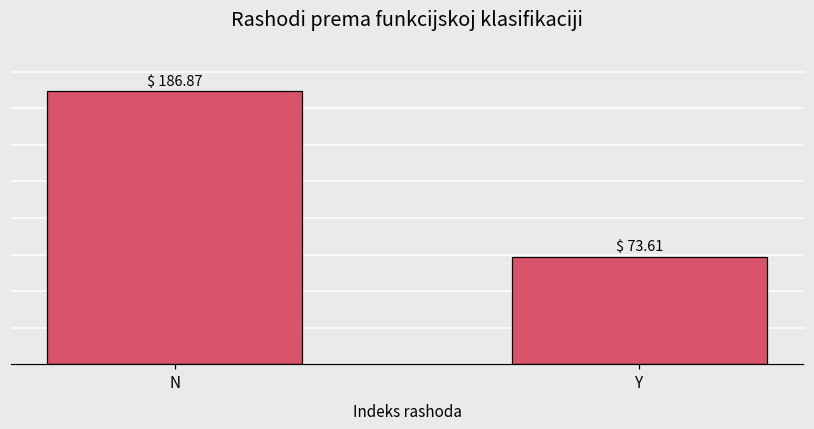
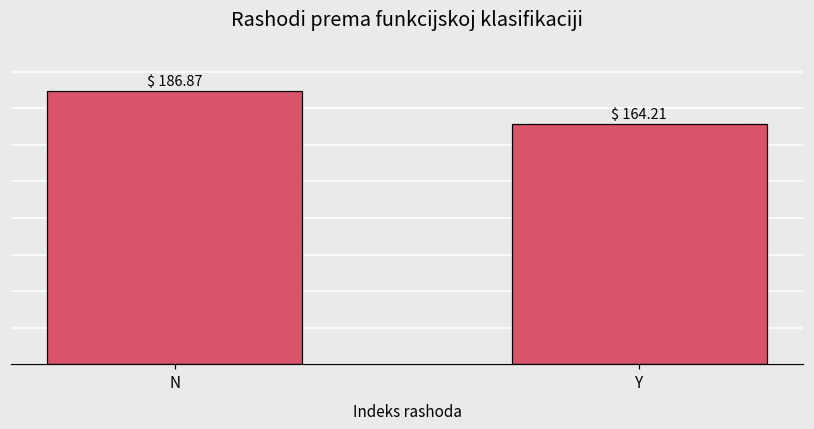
  {
    "N": 186.87,
-   "Y": 73.61
+   "Y": 164.21
  }
